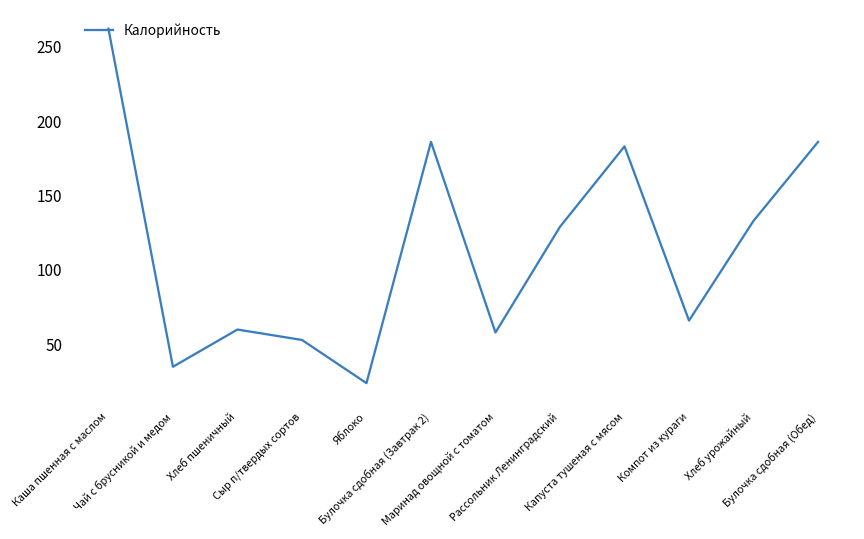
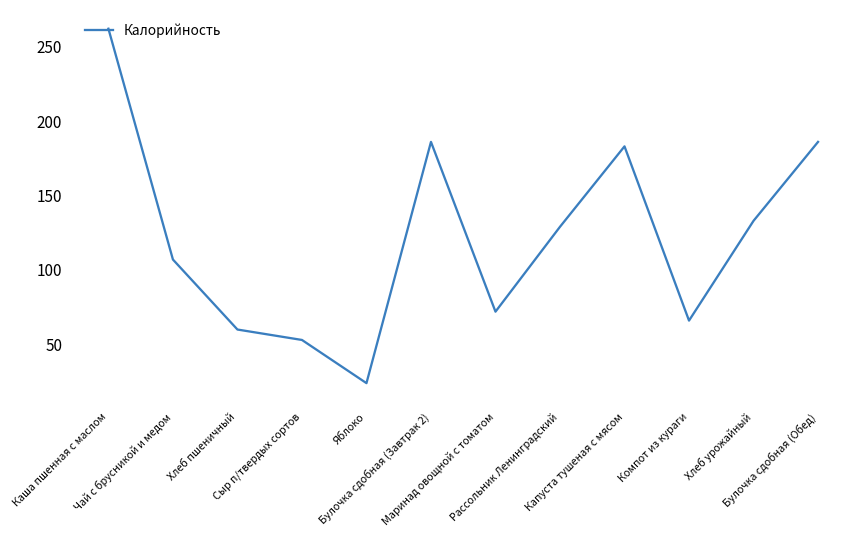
  {
    "Каша пшенная с маслом": 262,
-   "Чай с брусникой и медом": 35,
+   "Чай с брусникой и медом": 107,
    "Хлеб пшеничный": 60,
    "Сыр п/твердых сортов": 53,
    "Яблоко": 24,
    "Булочка сдобная (Завтрак 2)": 186,
-   "Маринад овощной с томатом": 58,
+   "Маринад овощной с томатом": 72,
    "Рассольник Ленинградский": 129,
    "Капуста тушеная с мясом": 183,
    "Компот из кураги": 66,
    "Хлеб урожайный": 133,
    "Булочка сдобная (Обед)": 186
  }
